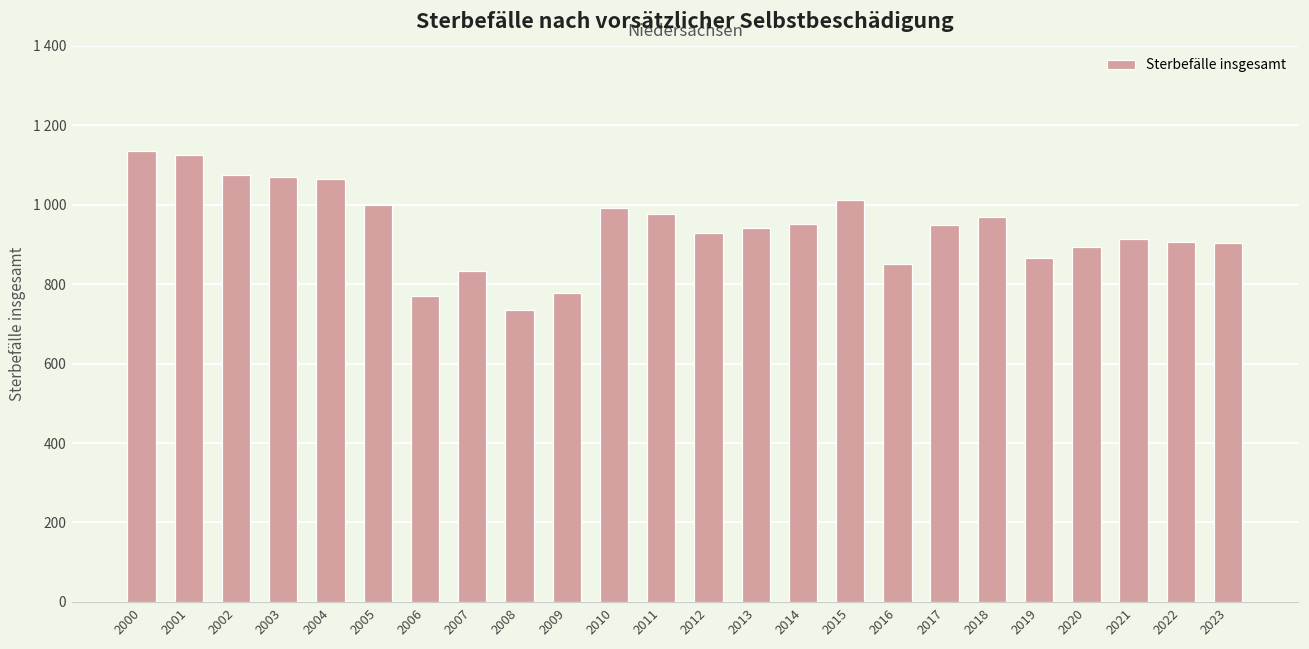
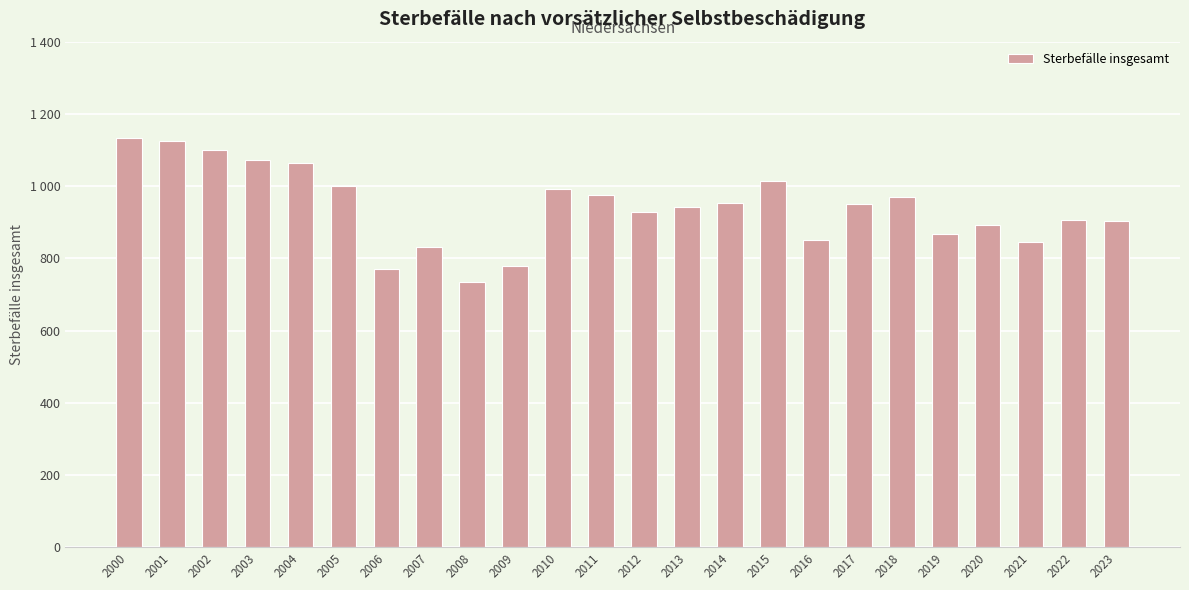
  {
    "2000": 1130,
    "2001": 1120,
-   "2002": 1080,
+   "2002": 1100,
    "2003": 1070,
    "2004": 1060,
    "2005": 1000,
    "2006": 770,
    "2007": 830,
    "2008": 740,
    "2009": 780,
    "2010": 990,
    "2011": 980,
    "2012": 930,
    "2013": 940,
    "2014": 950,
    "2015": 1010,
    "2016": 850,
    "2017": 950,
    "2018": 970,
    "2019": 870,
    "2020": 890,
-   "2021": 910,
+   "2021": 840,
    "2022": 910,
    "2023": 900
  }
